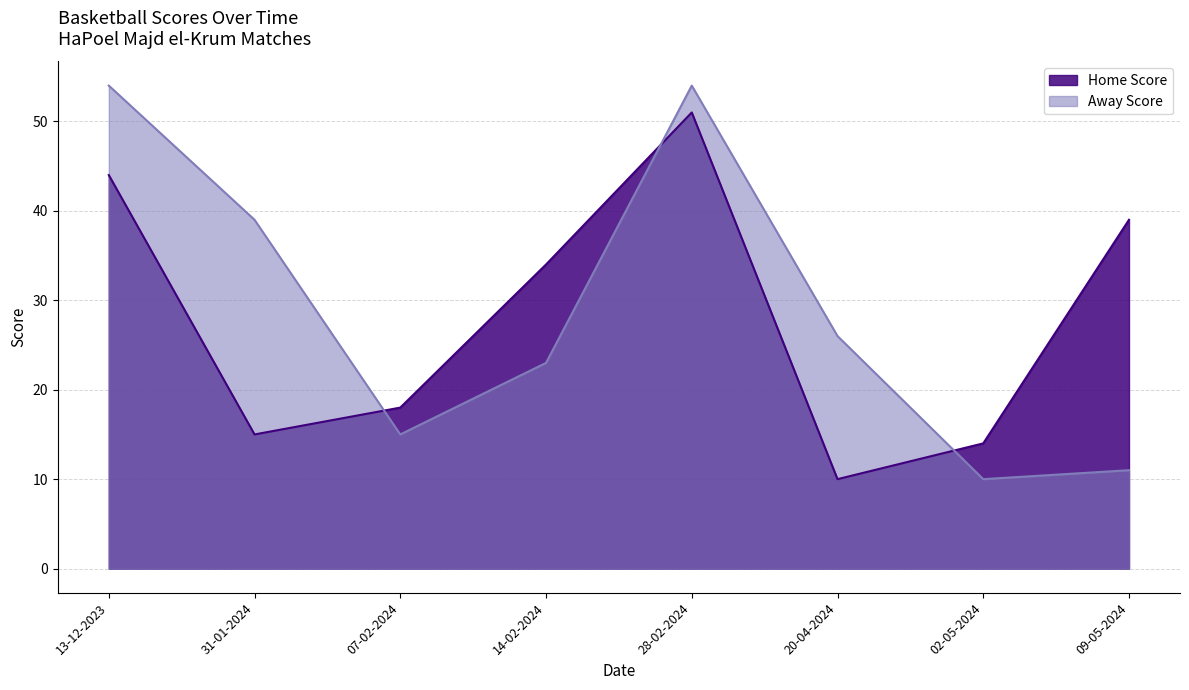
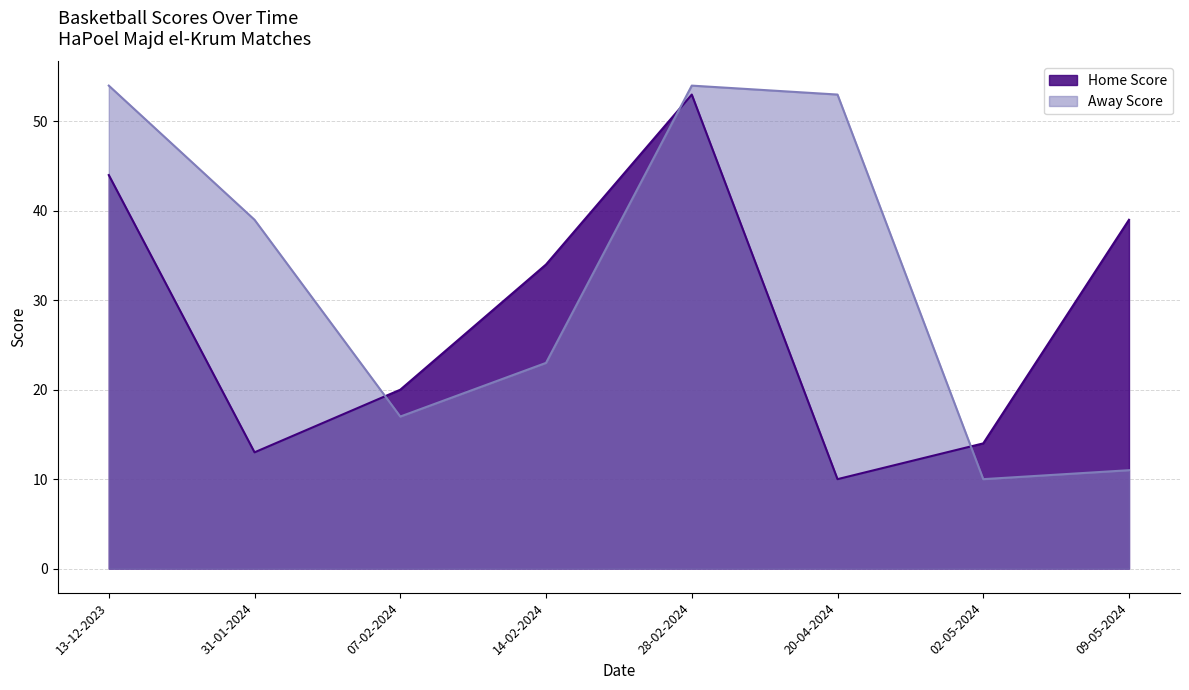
  {
    "Home Score": {
      "13-12-2023": 44,
-     "31-01-2024": 15,
-     "07-02-2024": 18,
+     "31-01-2024": 13,
+     "07-02-2024": 20,
      "14-02-2024": 34,
-     "28-02-2024": 51,
+     "28-02-2024": 53,
      "20-04-2024": 10,
      "02-05-2024": 14,
      "09-05-2024": 39
    },
    "Away Score": {
      "13-12-2023": 54,
      "31-01-2024": 39,
-     "07-02-2024": 15,
+     "07-02-2024": 17,
      "14-02-2024": 23,
      "28-02-2024": 54,
-     "20-04-2024": 26,
+     "20-04-2024": 53,
      "02-05-2024": 10,
      "09-05-2024": 11
    }
  }
